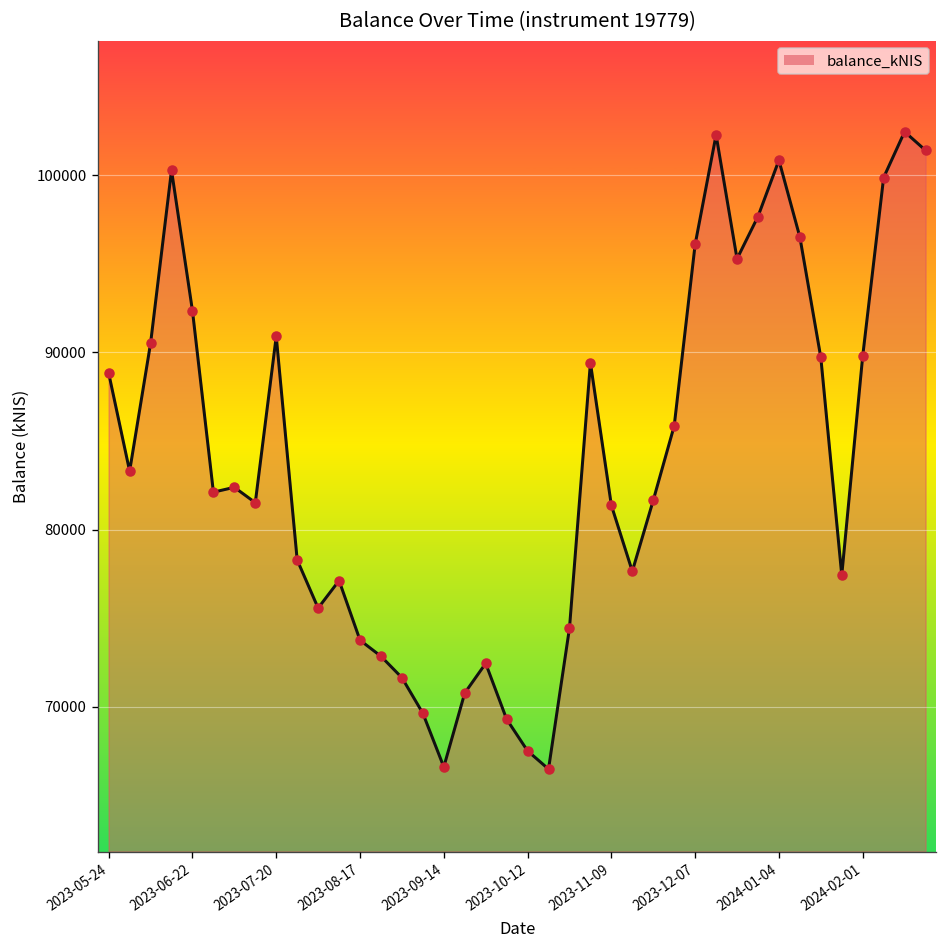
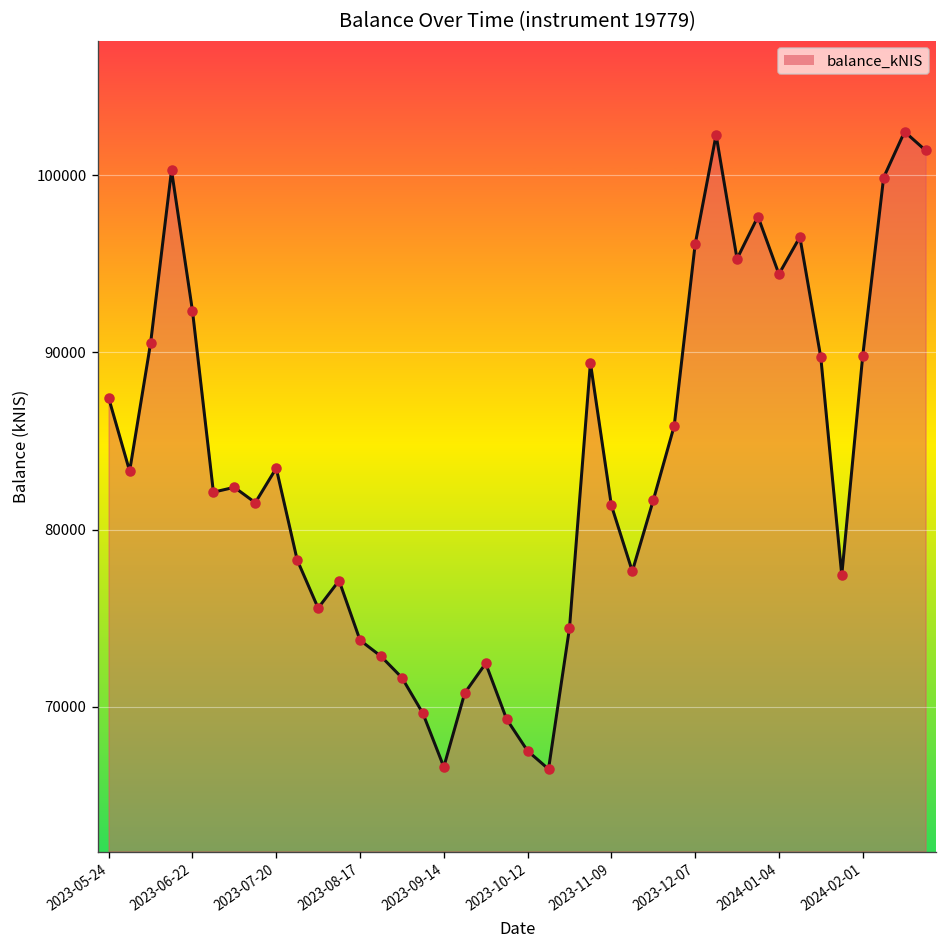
  {
-   "2023-05-24": 88800,
+   "2023-05-24": 87400,
    "2023-06-22": 92300,
-   "2023-07-20": 90900,
+   "2023-07-20": 83500,
    "2023-08-17": 73800,
    "2023-09-14": 66600,
    "2023-10-12": 67500,
    "2023-11-09": 81400,
    "2023-12-07": 96100,
-   "2024-01-04": 100800,
+   "2024-01-04": 94400,
    "2024-02-01": 89800
  }
